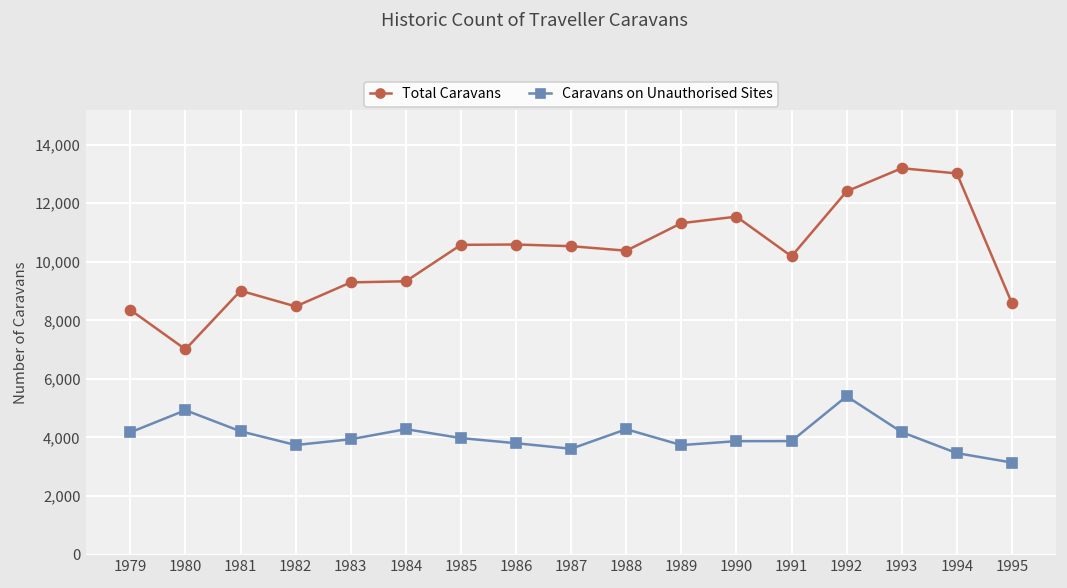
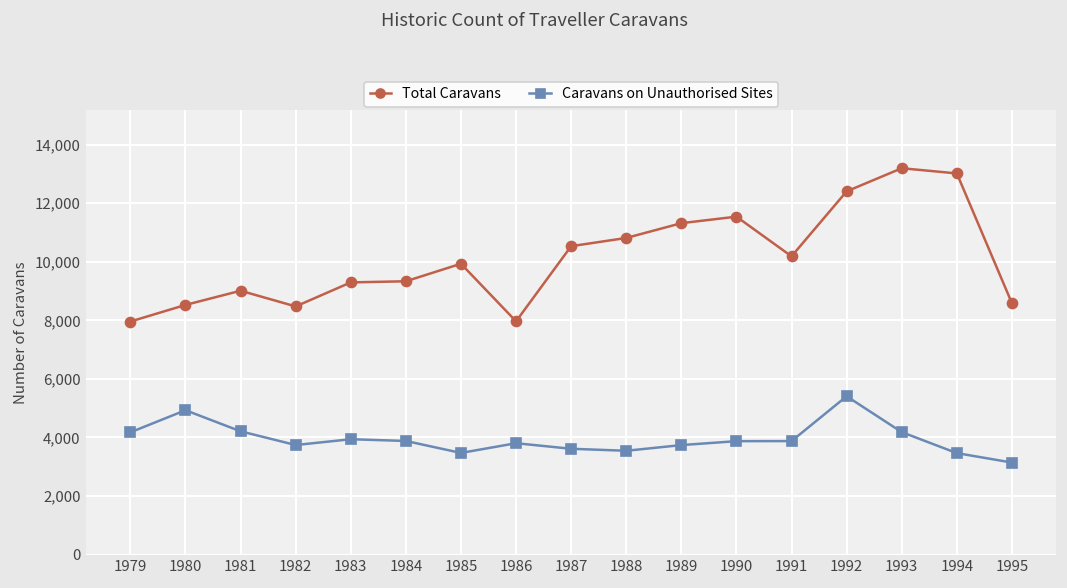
  {
    "Total Caravans": {
-     "1979": "8,400",
-     "1980": "7,000",
+     "1979": "8,000",
+     "1980": "8,500",
      "1981": "9,000",
      "1982": "8,500",
      "1983": "9,300",
      "1984": "9,300",
-     "1985": "10,600",
-     "1986": "10,600",
+     "1985": "9,900",
+     "1986": "8,000",
      "1987": "10,500",
-     "1988": "10,400",
+     "1988": "10,800",
      "1989": "11,300",
      "1990": "11,500",
      "1991": "10,200",
      "1992": "12,400",
      "1993": "13,200",
      "1994": "13,000",
      "1995": "8,600"
    },
    "Caravans on Unauthorised Sites": {
      "1979": "4,200",
      "1980": "4,900",
      "1981": "4,200",
      "1982": "3,700",
      "1983": "3,900",
-     "1984": "4,300",
-     "1985": "4,000",
+     "1984": "3,900",
+     "1985": "3,500",
      "1986": "3,800",
      "1987": "3,600",
-     "1988": "4,300",
+     "1988": "3,500",
      "1989": "3,700",
      "1990": "3,900",
      "1991": "3,900",
      "1992": "5,400",
      "1993": "4,200",
      "1994": "3,500",
      "1995": "3,100"
    }
  }
